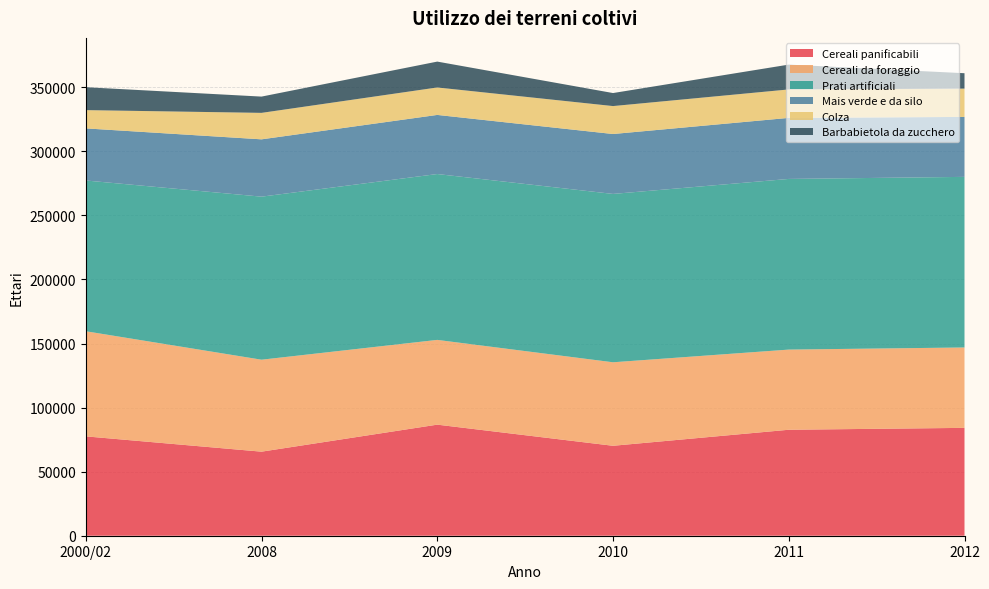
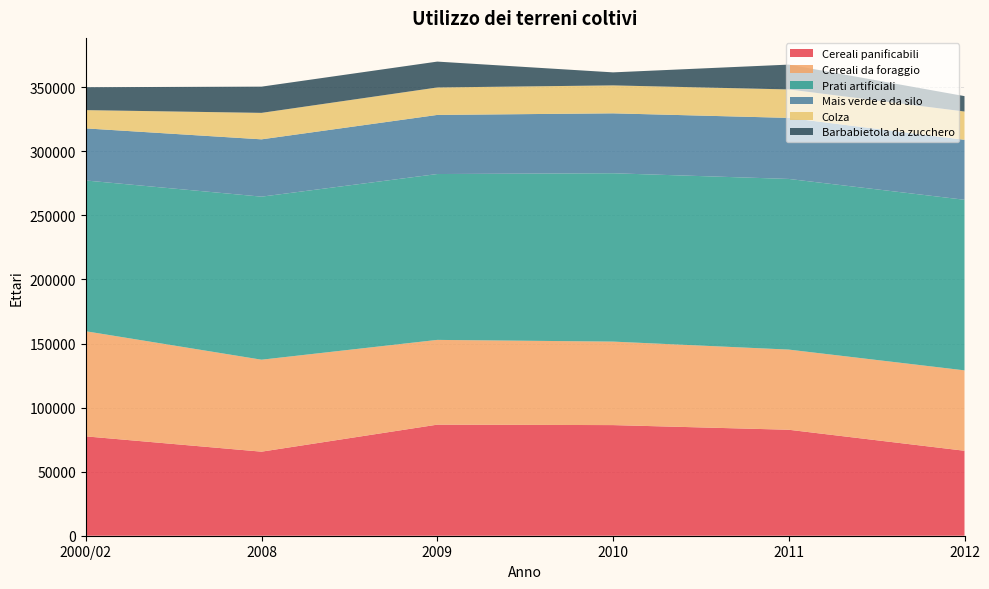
  {
    "Cereali panificabili": {
      "2000/02": 78000,
      "2008": 66000,
      "2009": 87000,
-     "2010": 70000,
+     "2010": 86000,
      "2011": 83000,
-     "2012": 84000
+     "2012": 66000
    },
    "Barbabietola da zucchero": {
      "2000/02": 18000,
-     "2008": 13000,
+     "2008": 20000,
      "2009": 20000,
      "2010": 10000,
      "2012": 12000
    }
  }
